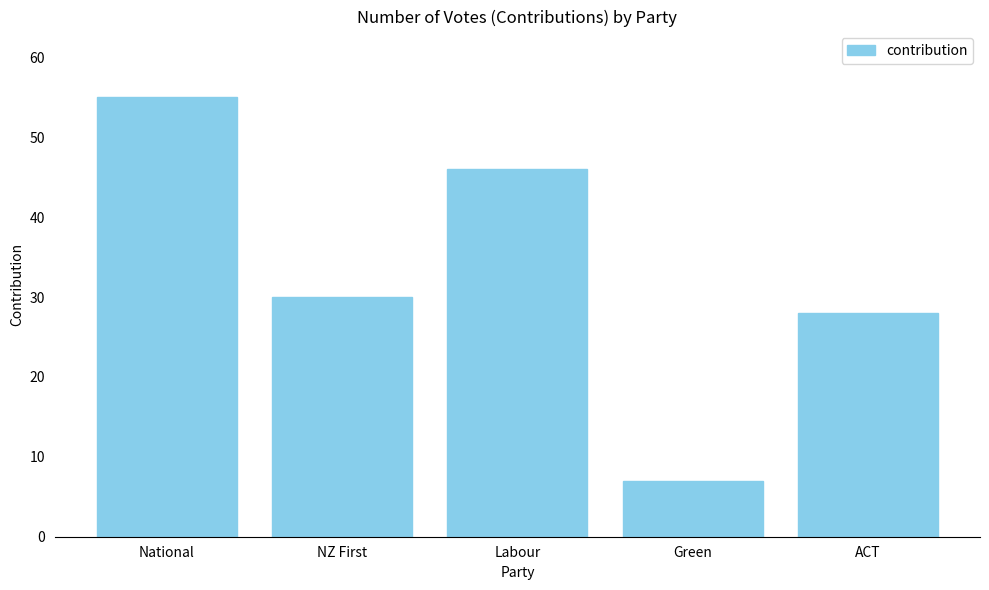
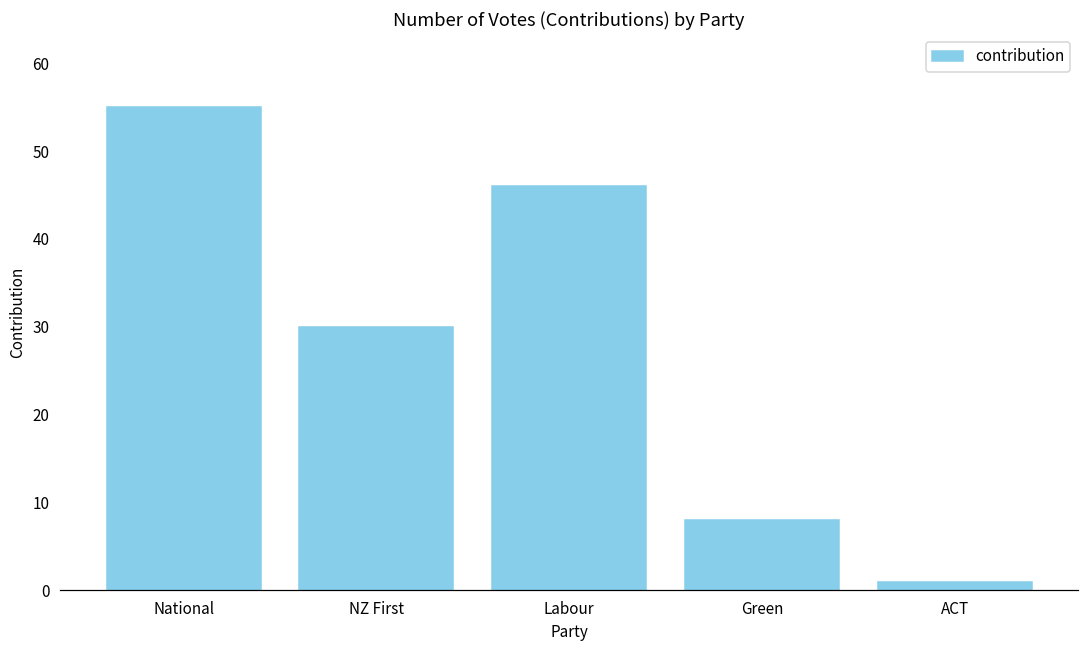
  {
    "National": 55,
    "NZ First": 30,
    "Labour": 46,
-   "Green": 7,
-   "ACT": 28
+   "Green": 8,
+   "ACT": 1
  }
